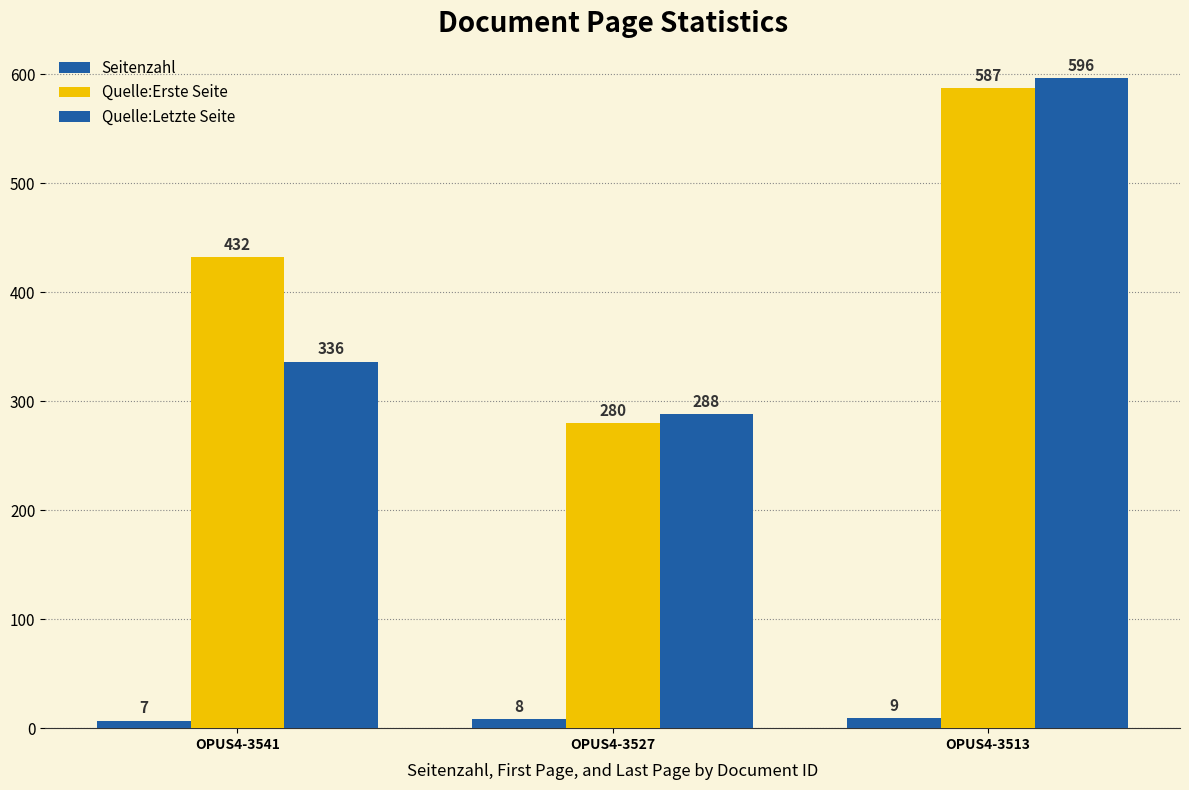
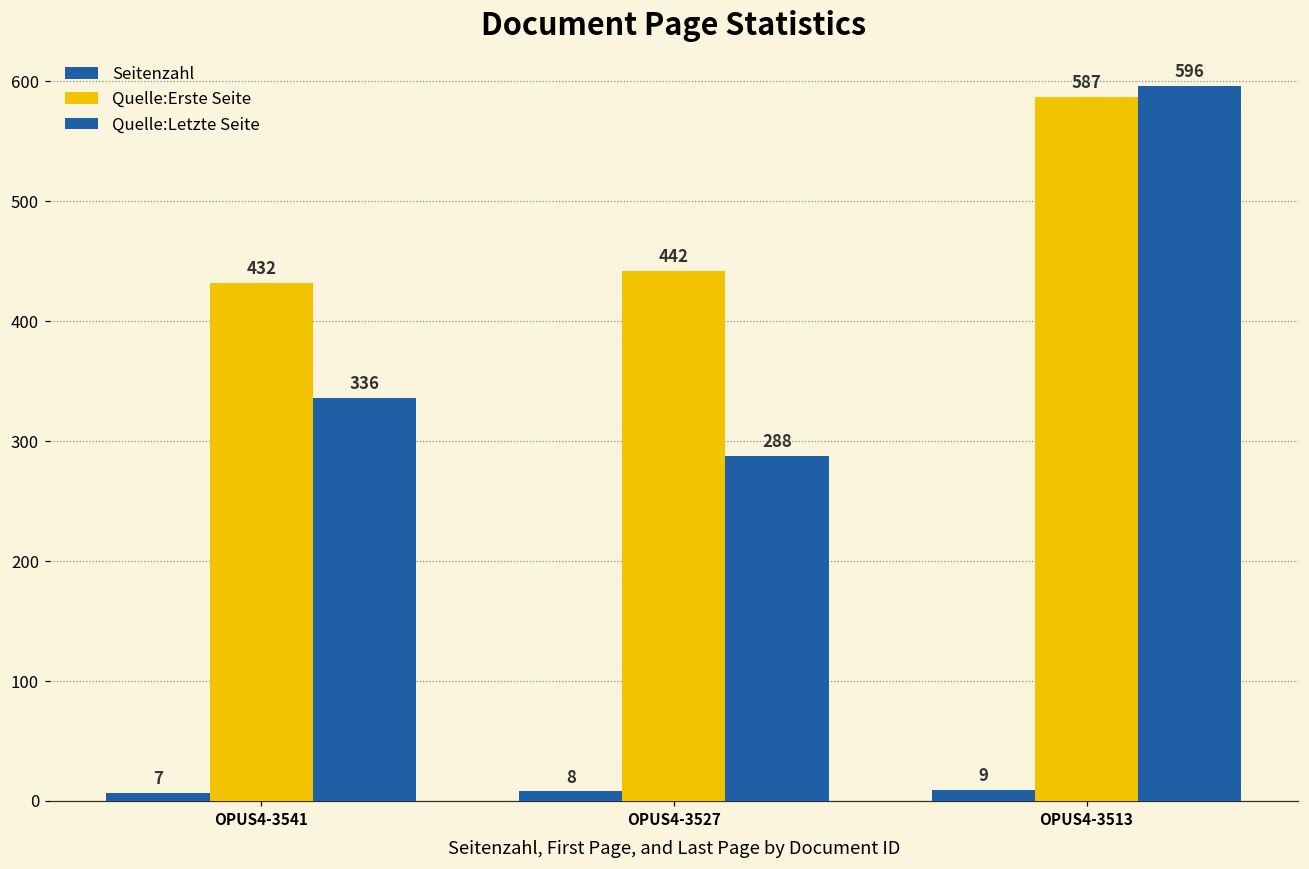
  {
    "Quelle:Erste Seite": {
      "OPUS4-3541": 432,
-     "OPUS4-3527": 280,
+     "OPUS4-3527": 442,
      "OPUS4-3513": 587
    }
  }
